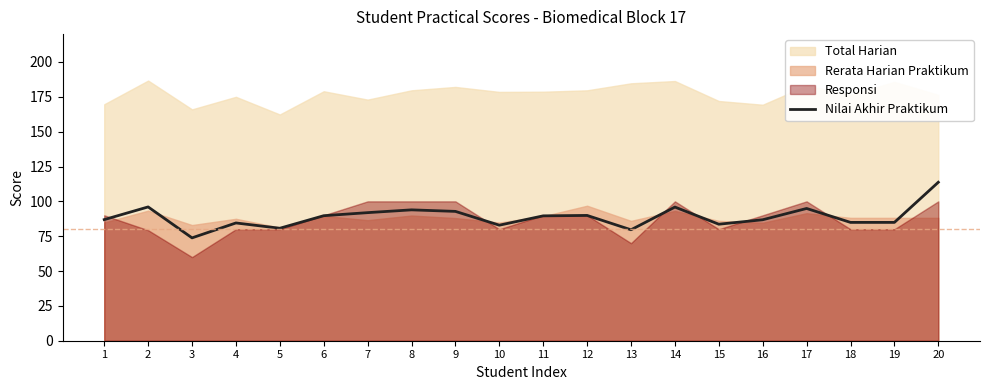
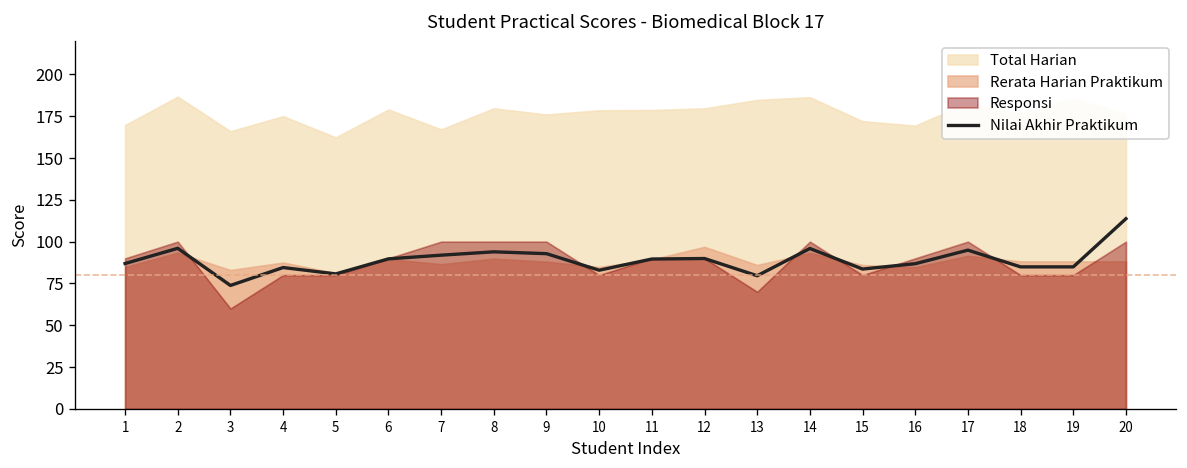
  {
    "Nilai Akhir Praktikum": {
      "1": 87,
      "2": 96,
      "3": 74,
      "4": 85,
      "7": 92,
      "8": 94,
      "9": 93,
      "10": 83,
      "13": 80,
      "14": 96,
      "15": 84,
      "16": 87,
      "17": 95,
      "18": 85,
      "19": 85,
      "20": 114
    },
    "Total Harian": {
      "1": 170,
      "2": 187,
      "3": 166,
      "4": 175,
      "5": 162,
      "6": 179,
-     "7": 173,
+     "7": 167,
      "8": 180,
-     "9": 182,
+     "9": 176,
      "10": 179,
      "11": 179,
      "12": 180,
      "13": 185,
      "14": 186,
      "15": 172,
      "16": 169
    },
    "Rerata Harian Praktikum": {
      "1": 85,
      "2": 93,
      "3": 83,
      "4": 88,
      "7": 87,
      "8": 90,
      "9": 88,
      "10": 85,
      "12": 97,
      "13": 86,
      "14": 93,
      "15": 86,
      "16": 85,
      "17": 92,
      "18": 88,
      "19": 88,
      "20": 88
    },
    "Responsi": {
      "1": 90,
-     "2": 79,
+     "2": 100,
      "3": 60,
      "4": 80,
      "7": 100,
      "8": 100,
      "9": 100,
      "10": 80,
      "13": 70,
      "14": 100,
      "15": 80,
      "16": 90,
      "17": 100,
      "18": 80,
      "19": 80,
      "20": 100
    }
  }
